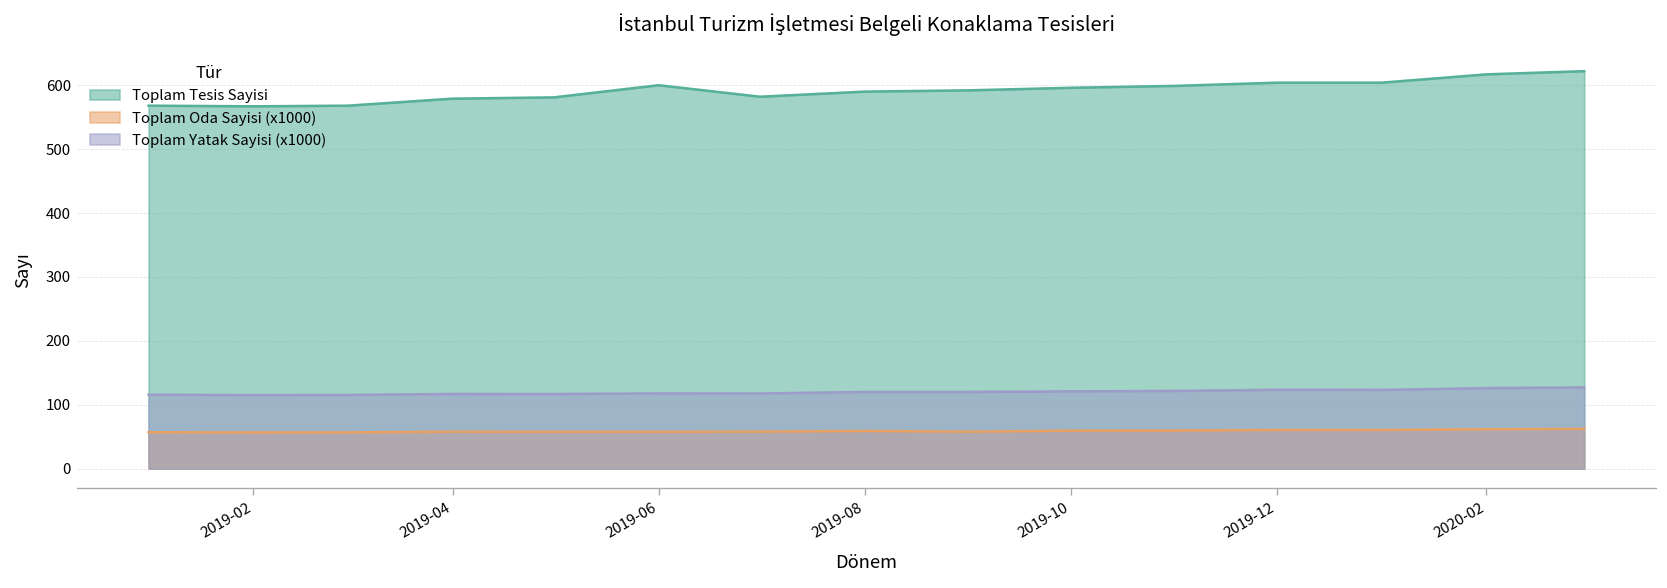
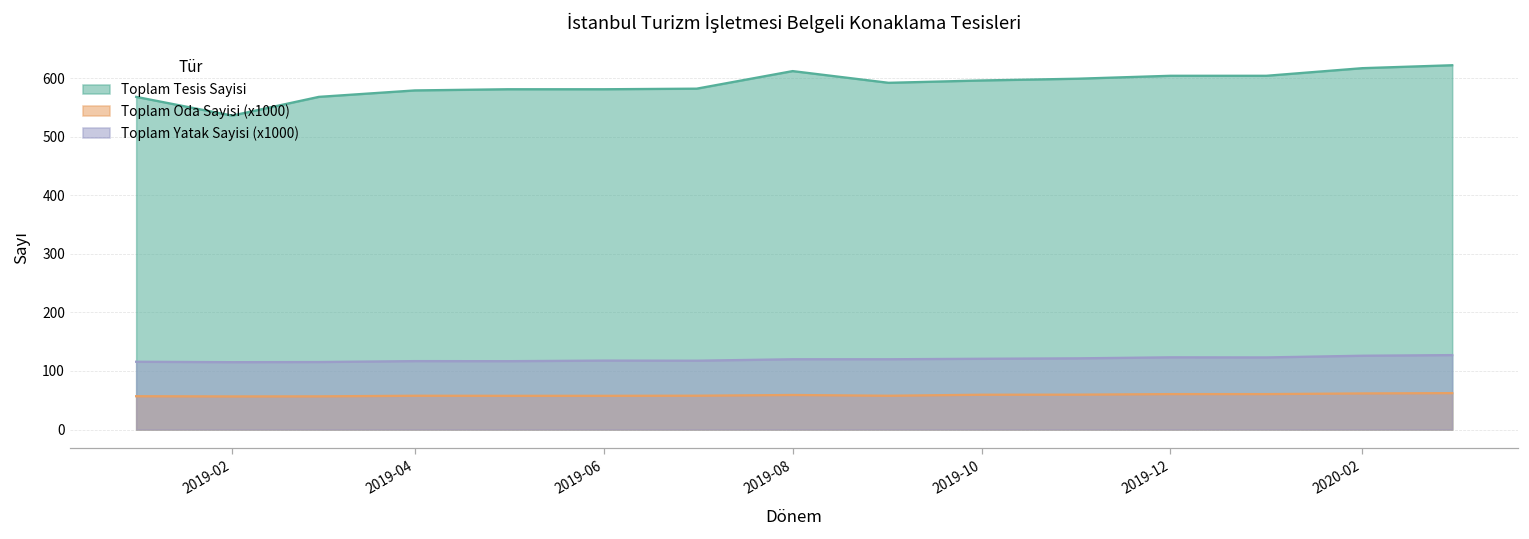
  {
    "Toplam Tesis Sayisi": {
-     "2019-02": 570,
+     "2019-02": 540,
      "2019-04": 580,
-     "2019-06": 600,
-     "2019-08": 590,
+     "2019-06": 580,
+     "2019-08": 610,
      "2019-10": 600,
      "2019-12": 600,
      "2020-02": 620
    },
    "Toplam Oda Sayisi (x1000)": {
      "2019-02": 60,
      "2019-04": 60,
      "2019-06": 60,
      "2019-08": 60,
      "2019-10": 60,
      "2019-12": 60,
      "2020-02": 60
    },
    "Toplam Yatak Sayisi (x1000)": {
      "2019-02": 110,
      "2019-04": 120,
      "2019-06": 120,
      "2019-08": 120,
      "2019-10": 120,
      "2019-12": 120,
      "2020-02": 130
    }
  }
